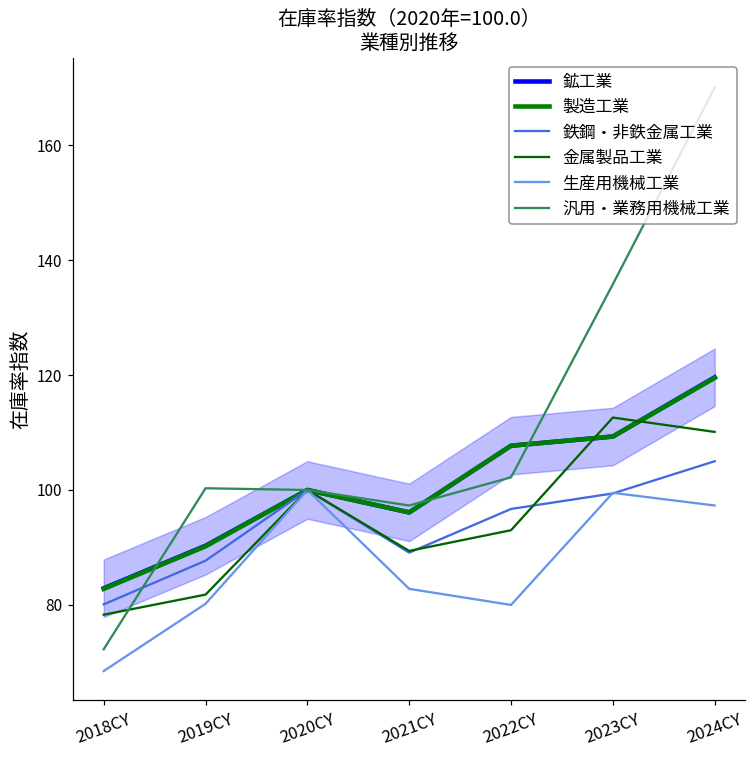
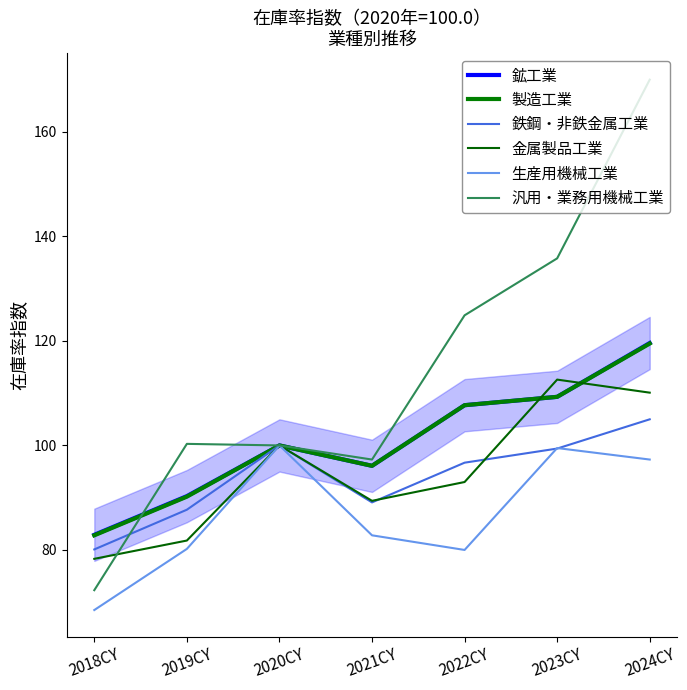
  {
    "汎用・業務用機械工業": {
      "2018CY": 72,
      "2019CY": 100,
      "2021CY": 97,
-     "2022CY": 102,
+     "2022CY": 125,
      "2023CY": 136
    }
  }
